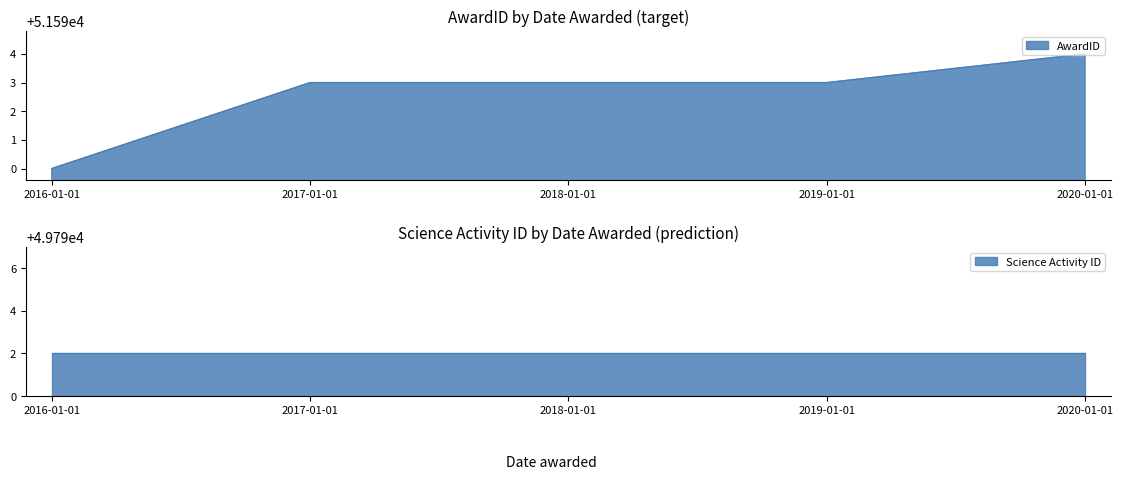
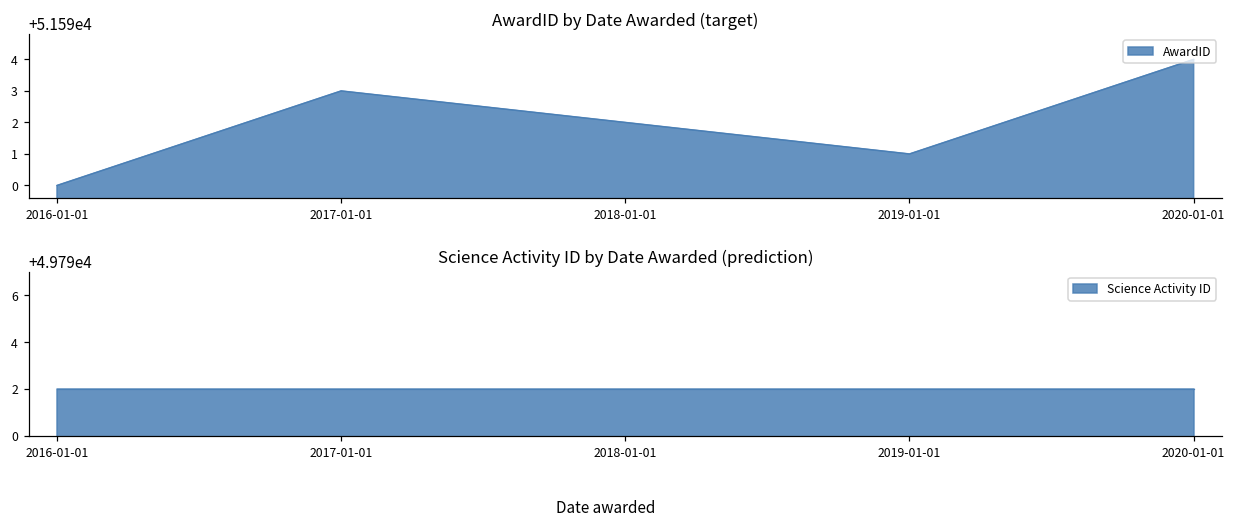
  {
    "AwardID by Date Awarded (target)": {
      "2016-01-01": 51590,
      "2017-01-01": 51593,
-     "2018-01-01": 51593,
-     "2019-01-01": 51593
+     "2018-01-01": 51592,
+     "2019-01-01": 51591
    },
    "Science Activity ID by Date Awarded (prediction)": {
      "2016-01-01": 49792.0,
      "2017-01-01": 49792.0,
      "2018-01-01": 49792.0,
      "2019-01-01": 49792.0,
      "2020-01-01": 49792.0
    }
  }
